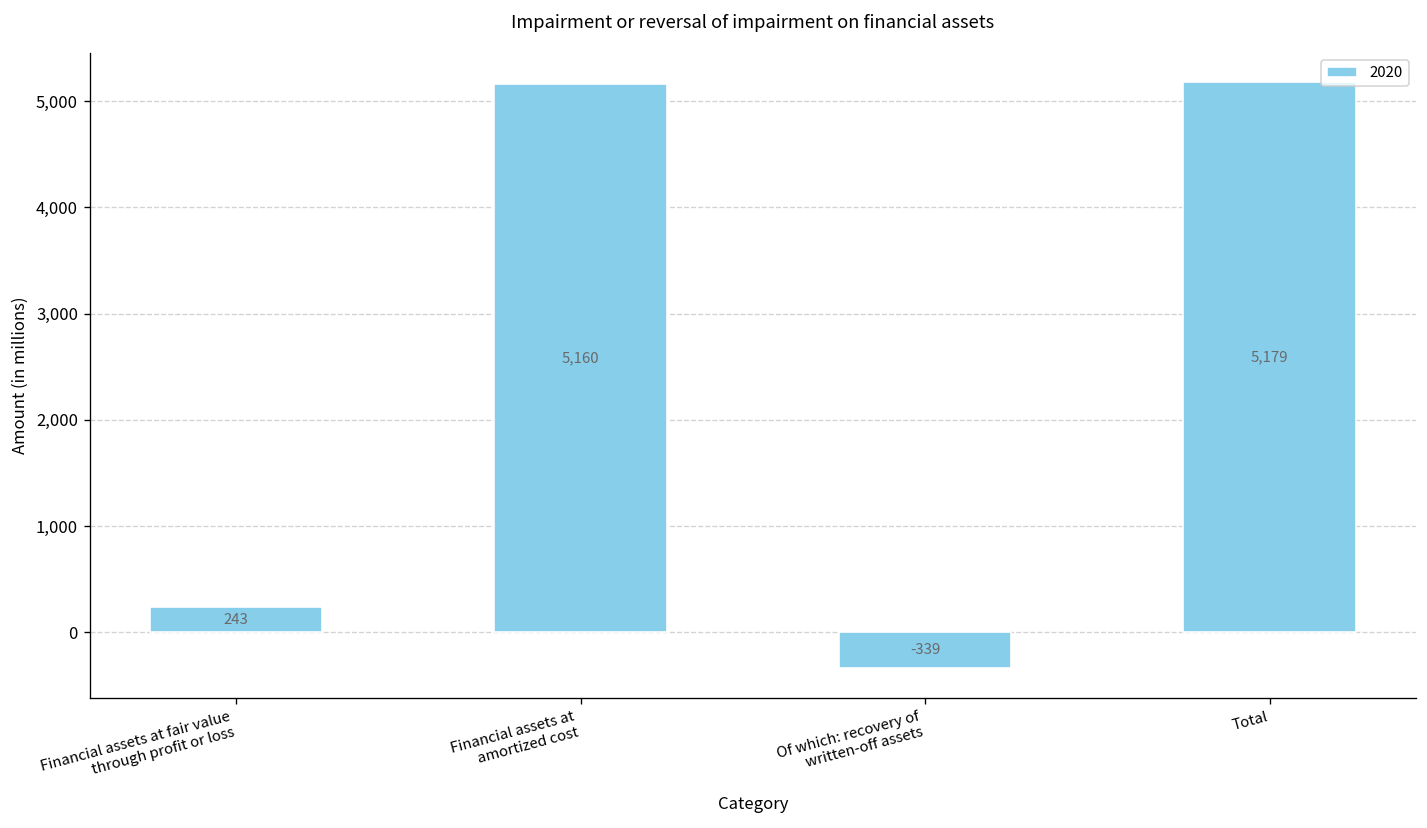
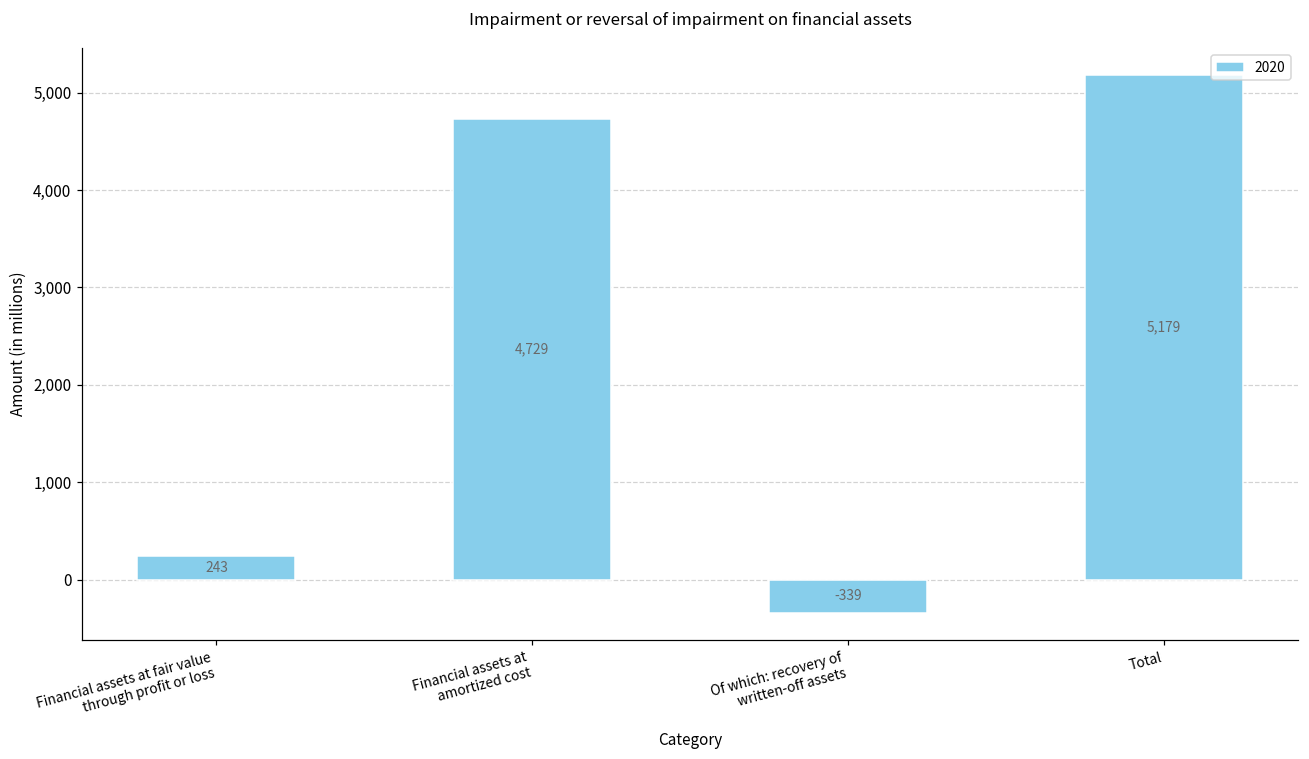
  {
    "Financial assets at fair value through profit or loss": "243",
-   "Financial assets at amortized cost": "5,160",
+   "Financial assets at amortized cost": "4,729",
    "Of which: recovery of written-off assets": "-339",
    "Total": "5,179"
  }
